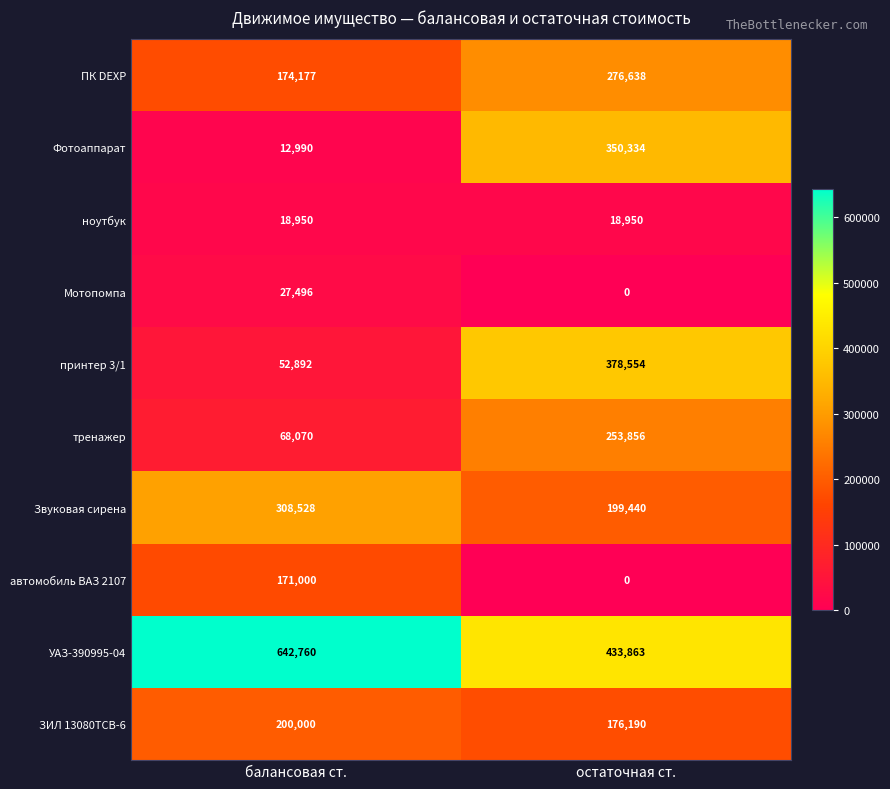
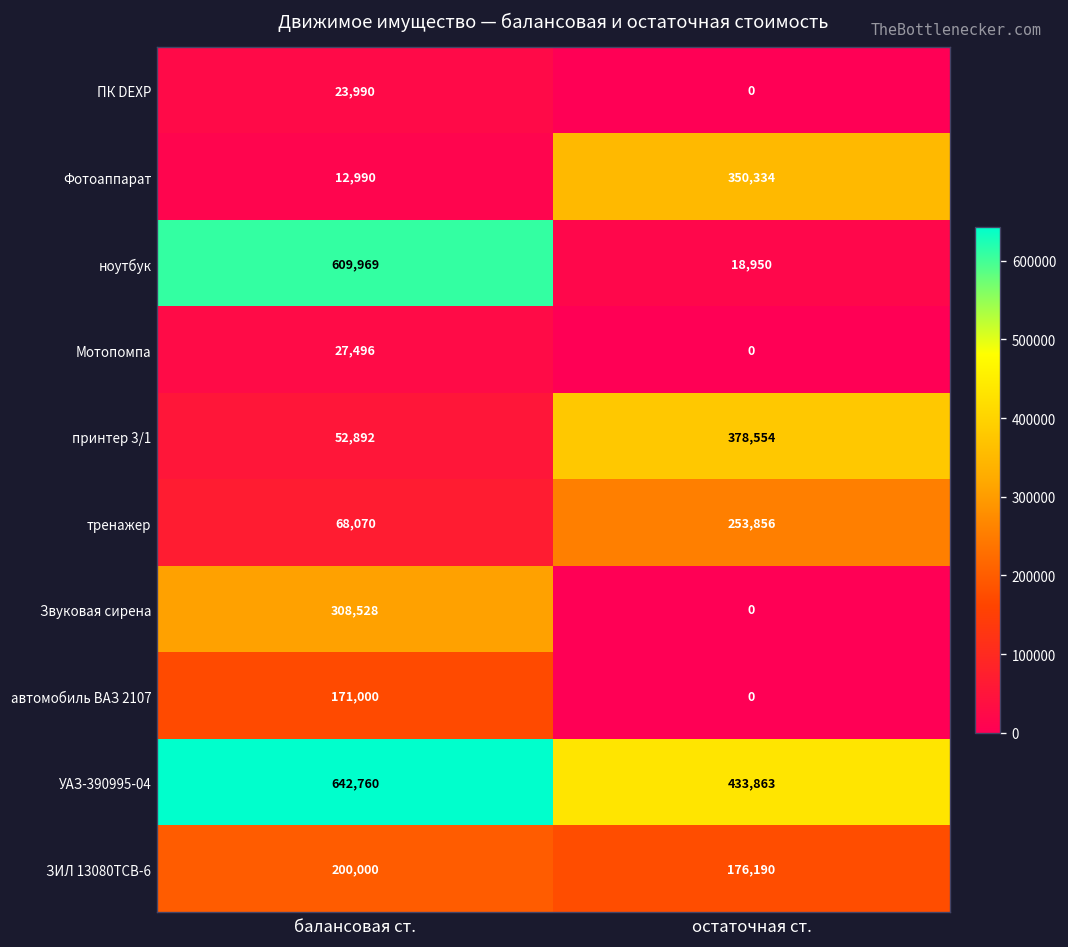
  {
    "ПК DEXP": {
-     "балансовая ст.": "174,177",
-     "остаточная ст.": "276,638"
+     "балансовая ст.": "23,990",
+     "остаточная ст.": "0"
    },
    "Фотоаппарат": {
      "балансовая ст.": "12,990",
      "остаточная ст.": "350,334"
    },
    "ноутбук": {
-     "балансовая ст.": "18,950",
+     "балансовая ст.": "609,969",
      "остаточная ст.": "18,950"
    },
    "Мотопомпа": {
      "балансовая ст.": "27,496",
      "остаточная ст.": "0"
    },
    "принтер 3/1": {
      "балансовая ст.": "52,892",
      "остаточная ст.": "378,554"
    },
    "тренажер": {
      "балансовая ст.": "68,070",
      "остаточная ст.": "253,856"
    },
    "Звуковая сирена": {
      "балансовая ст.": "308,528",
-     "остаточная ст.": "199,440"
+     "остаточная ст.": "0"
    },
    "автомобиль ВАЗ 2107": {
      "балансовая ст.": "171,000",
      "остаточная ст.": "0"
    },
    "УАЗ-390995-04": {
      "балансовая ст.": "642,760",
      "остаточная ст.": "433,863"
    },
    "ЗИЛ 13080ТСВ-6": {
      "балансовая ст.": "200,000",
      "остаточная ст.": "176,190"
    }
  }
